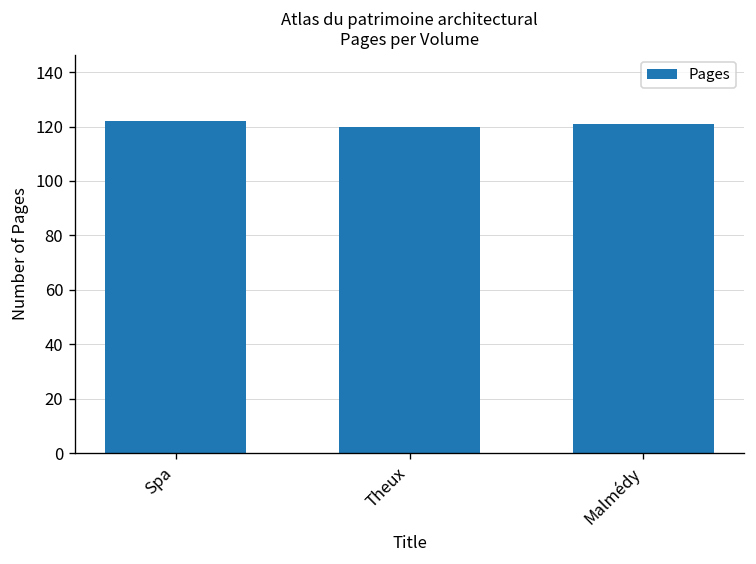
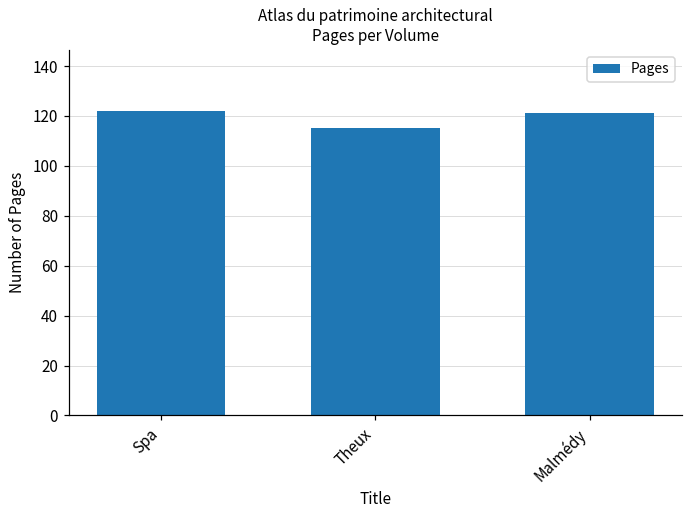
  {
    "Spa": 122,
-   "Theux": 120,
+   "Theux": 115,
    "Malmédy": 121
  }
